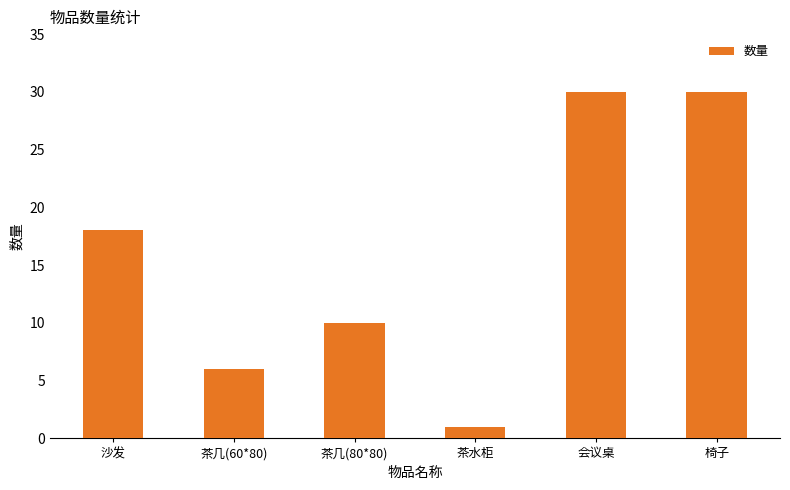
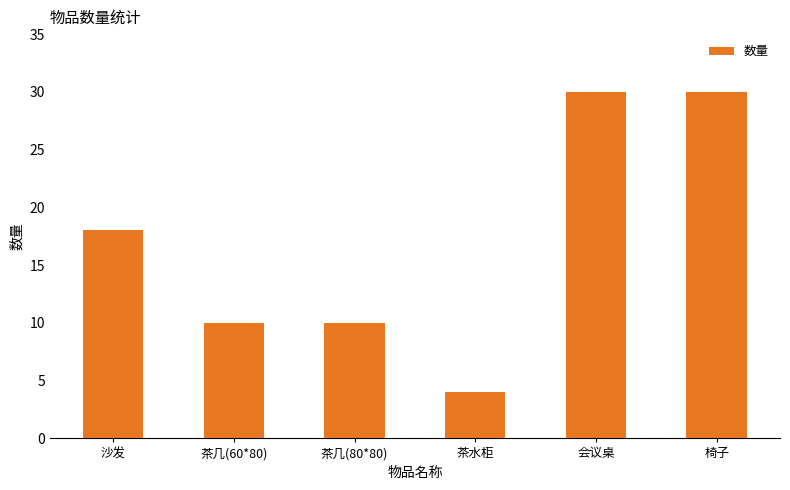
  {
    "沙发": 18,
-   "茶几(60*80)": 6,
+   "茶几(60*80)": 10,
    "茶几(80*80)": 10,
-   "茶水柜": 1,
+   "茶水柜": 4,
    "会议桌": 30,
    "椅子": 30
  }
